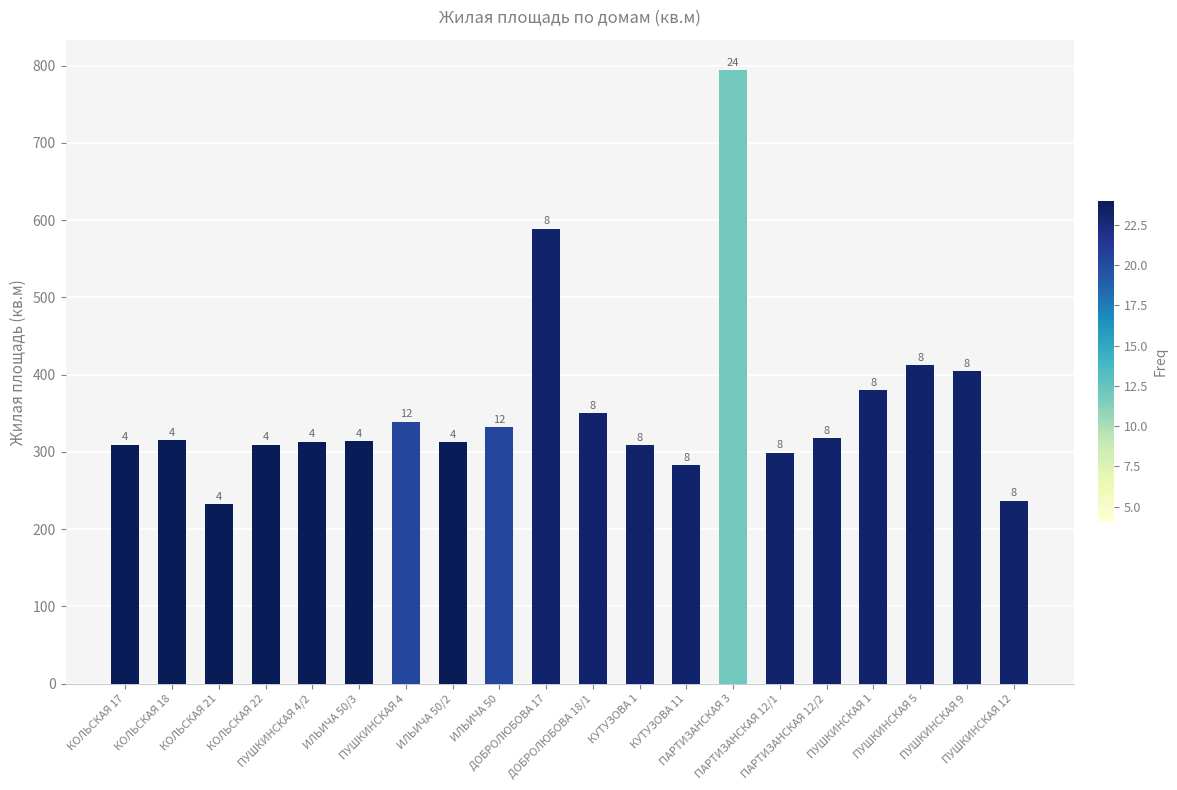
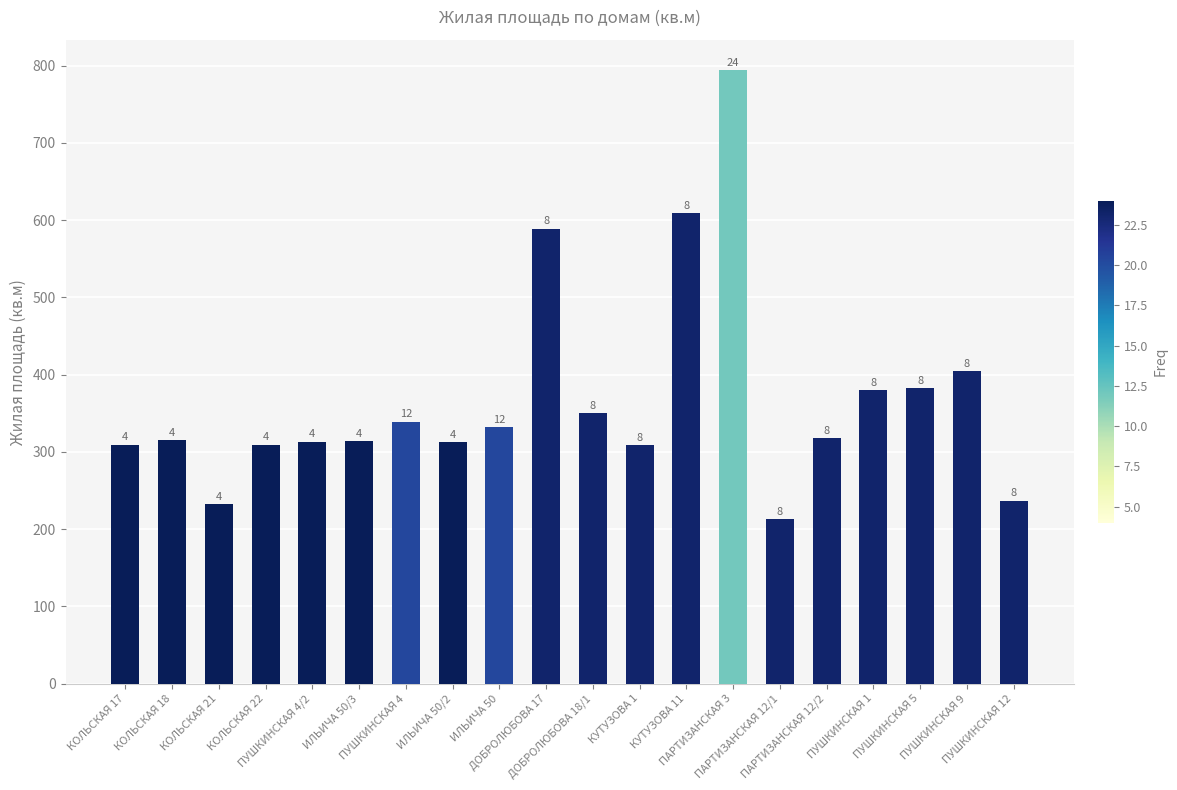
  {
-   "КУТУЗОВА 11": 280,
-   "ПАРТИЗАНСКАЯ 12/1": 300,
-   "ПУШКИНСКАЯ 5": 410
+   "КУТУЗОВА 11": 610,
+   "ПАРТИЗАНСКАЯ 12/1": 210,
+   "ПУШКИНСКАЯ 5": 380
  }
